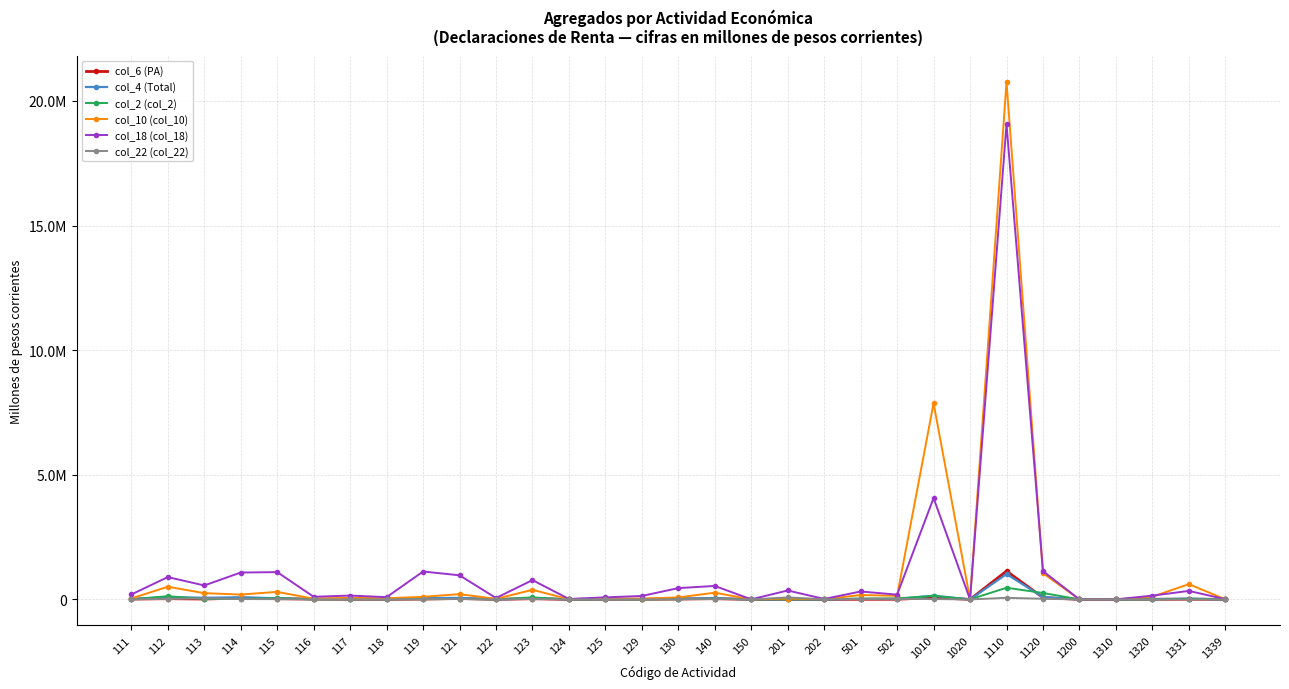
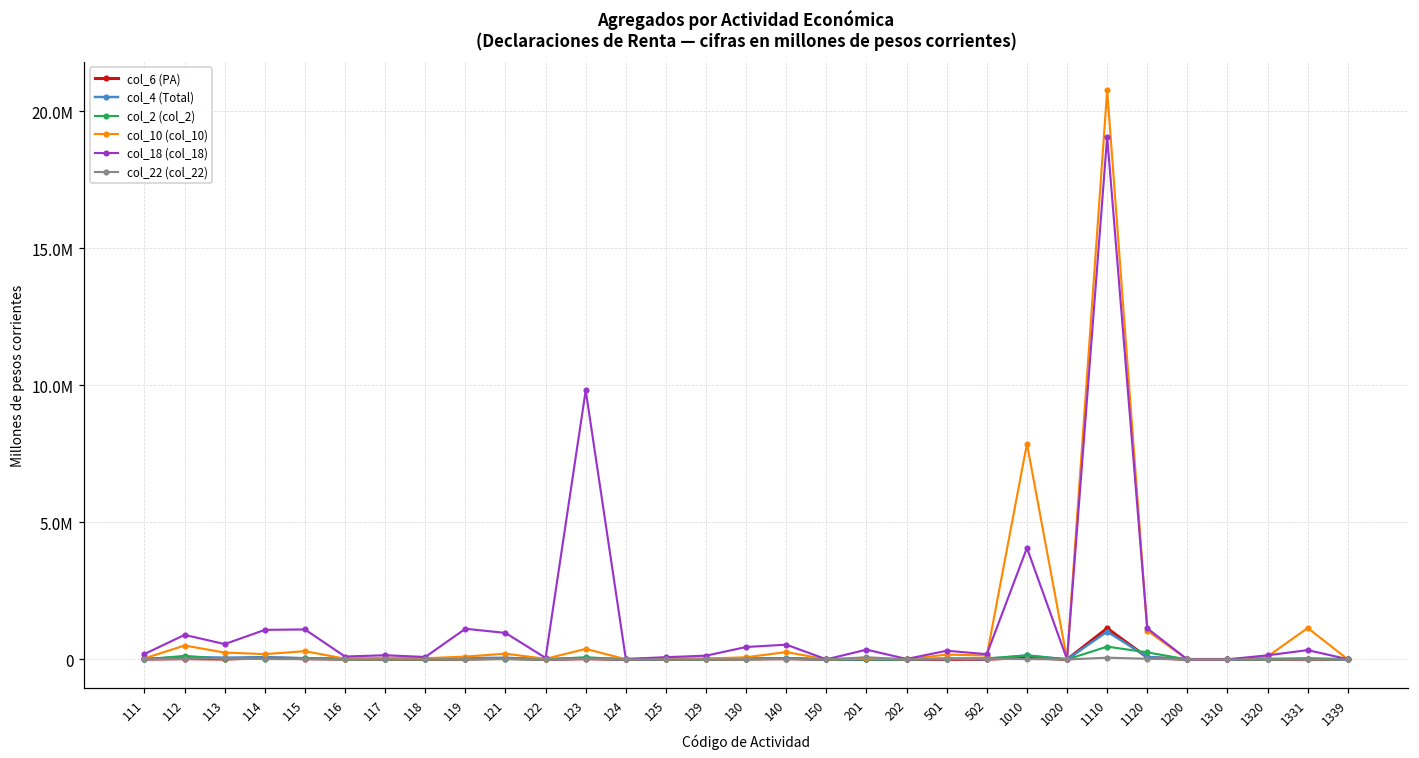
  {
    "col_6 (PA)": {
      "1110": 1100000
    },
    "col_4 (Total)": {
      "1110": 1000000
    },
    "col_2 (col_2)": {
      "1110": 500000,
      "1120": 300000
    },
    "col_10 (col_10)": {
      "112": 500000,
      "113": 300000,
      "114": 200000,
      "115": 300000,
      "121": 200000,
      "123": 400000,
      "140": 300000,
      "501": 200000,
      "1010": 7900000,
      "1110": 20800000,
-     "1331": 600000
+     "1331": 1100000
    },
    "col_18 (col_18)": {
      "111": 200000,
      "112": 900000,
      "113": 600000,
      "114": 1100000,
      "115": 1100000,
      "119": 1100000,
      "121": 1000000,
-     "123": 800000,
+     "123": 9800000,
      "129": 100000,
      "130": 500000,
      "140": 500000,
      "201": 400000,
      "501": 300000,
      "1010": 4100000,
      "1110": 19100000,
      "1331": 300000
    },
    "col_22 (col_22)": {
      "1110": 100000
    }
  }
